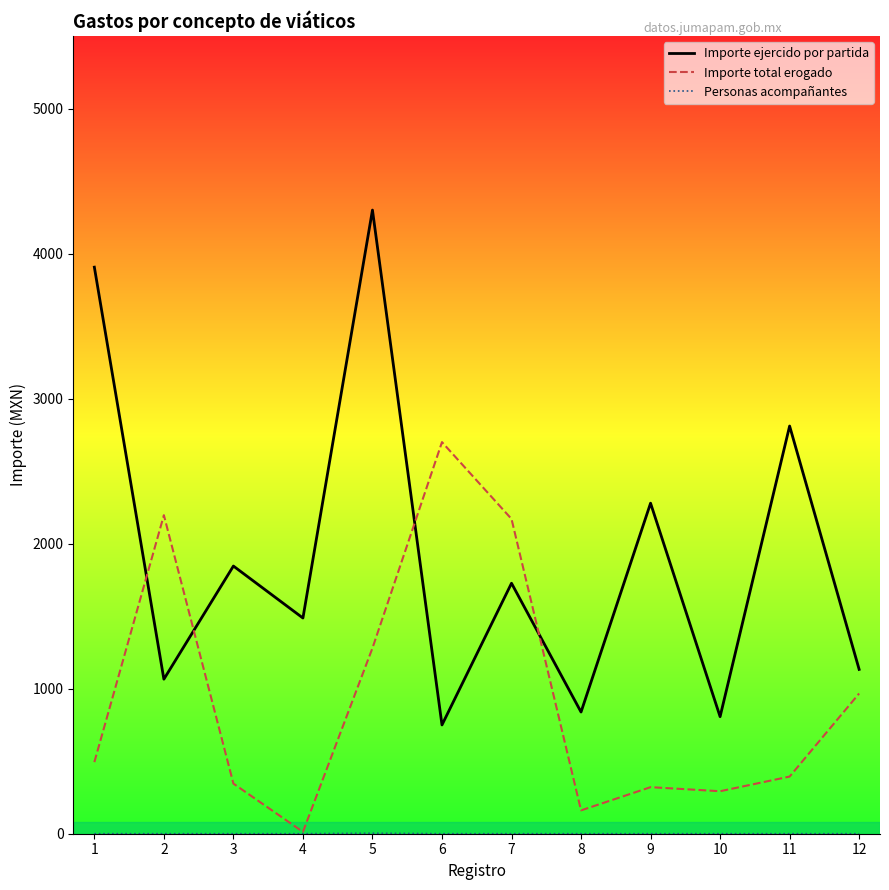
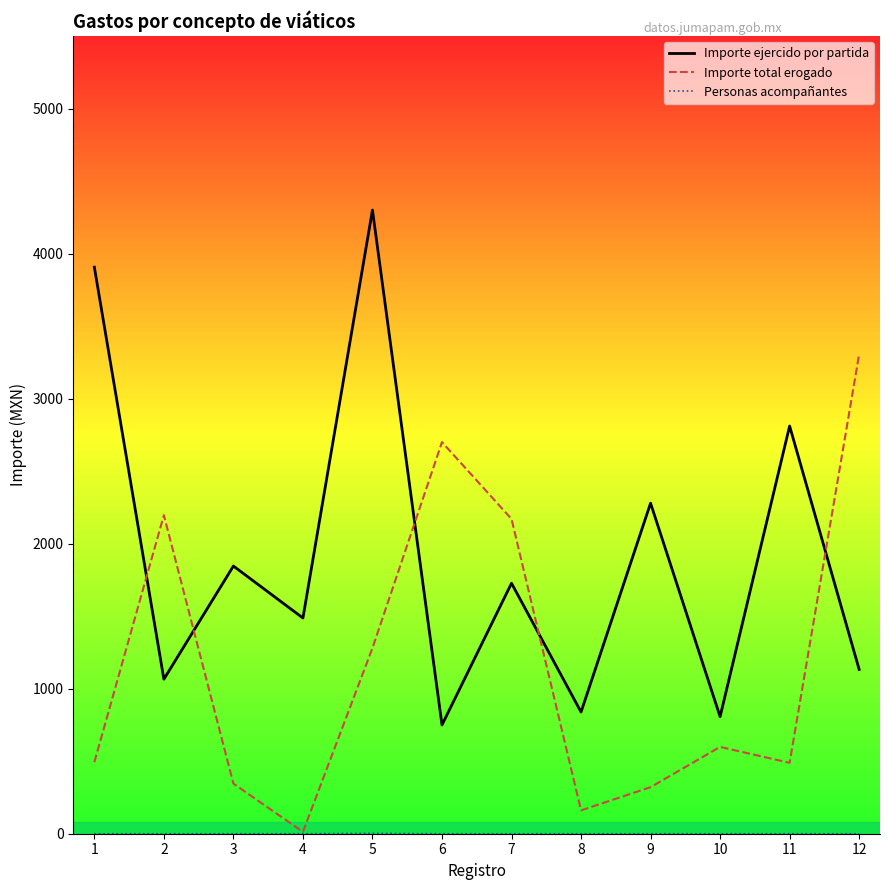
  {
    "Importe ejercido por partida": {
      "1": 3910,
      "2": 1070,
      "3": 1850,
      "4": 1490,
      "5": 4300,
      "6": 750,
      "7": 1730,
      "8": 840,
      "9": 2280,
      "10": 810,
      "11": 2810,
      "12": 1130
    },
    "Importe total erogado": {
      "1": 490,
      "2": 2200,
      "3": 350,
      "5": 1280,
      "6": 2700,
      "7": 2170,
      "8": 160,
      "9": 320,
-     "10": 290,
-     "11": 390,
-     "12": 970
+     "10": 600,
+     "11": 490,
+     "12": 3300
    }
  }
